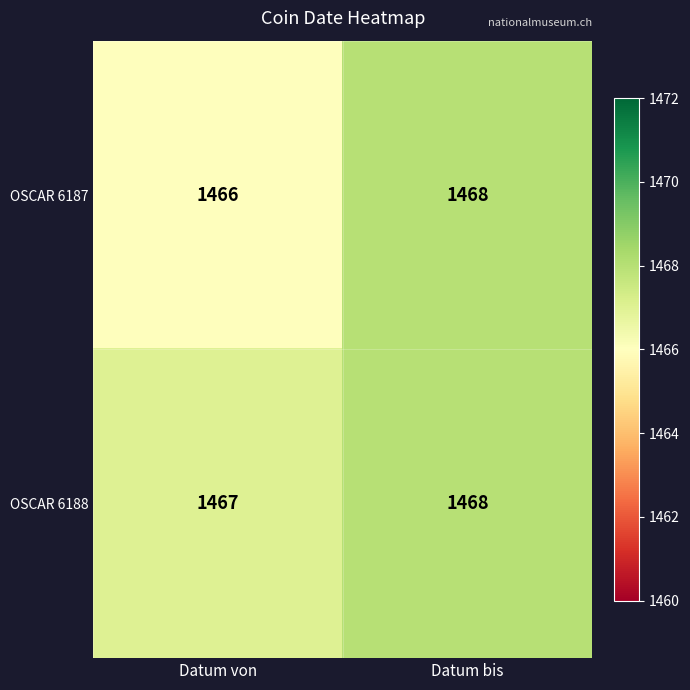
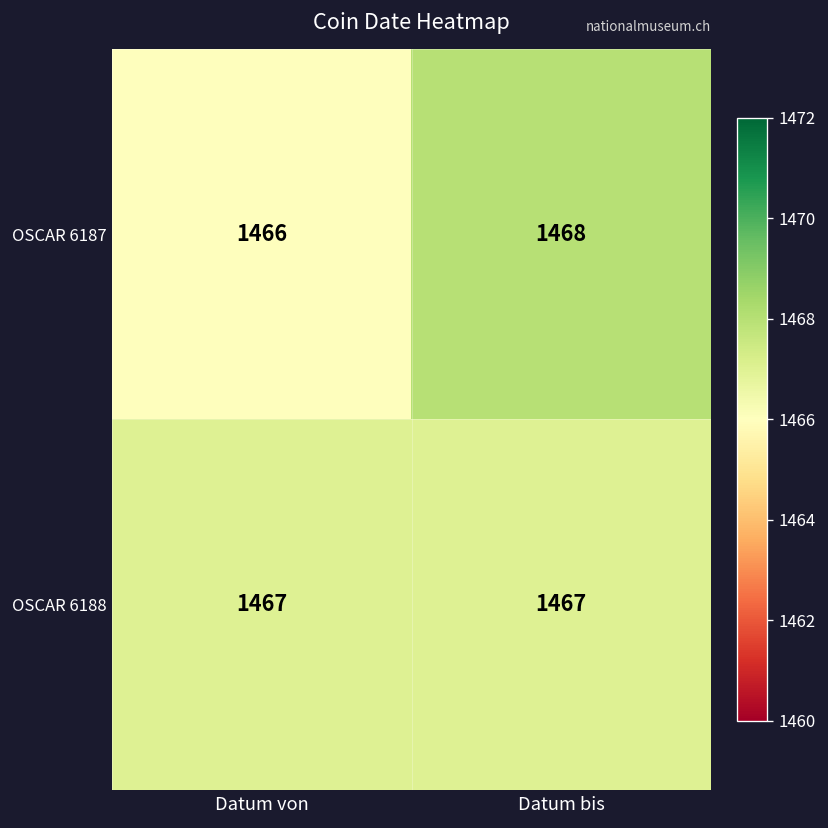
  {
    "OSCAR 6187": {
      "Datum von": 1466,
      "Datum bis": 1468
    },
    "OSCAR 6188": {
      "Datum von": 1467,
-     "Datum bis": 1468
+     "Datum bis": 1467
    }
  }
